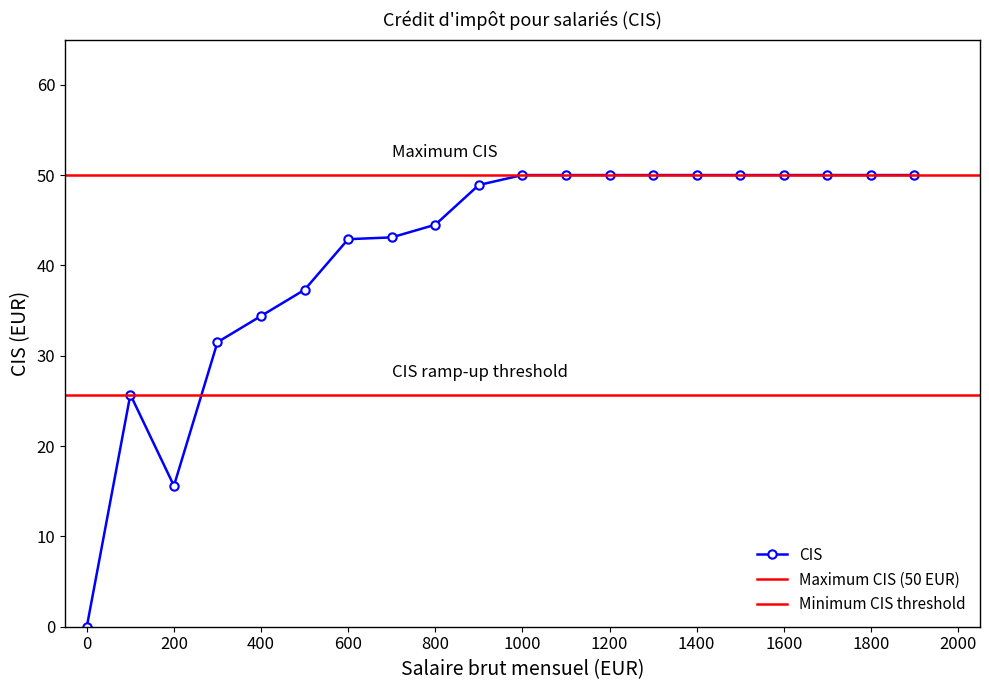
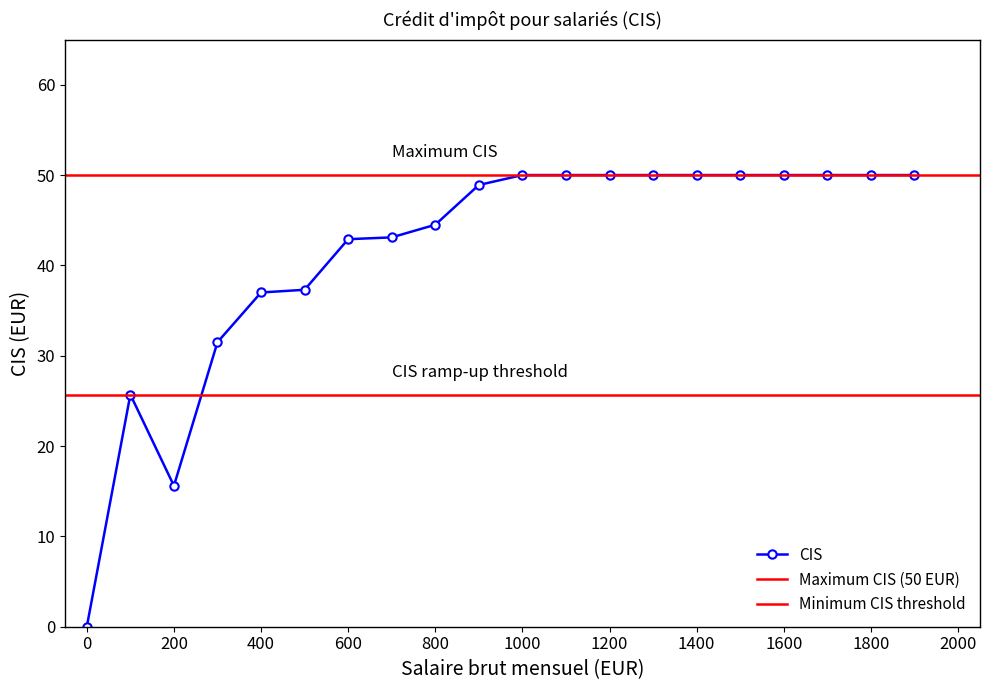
  {
    "0": 0,
    "200": 16,
-   "400": 34,
+   "400": 37,
    "600": 43,
    "800": 45,
    "1000": 50,
    "1200": 50,
    "1400": 50,
    "1600": 50,
    "1800": 50
  }
